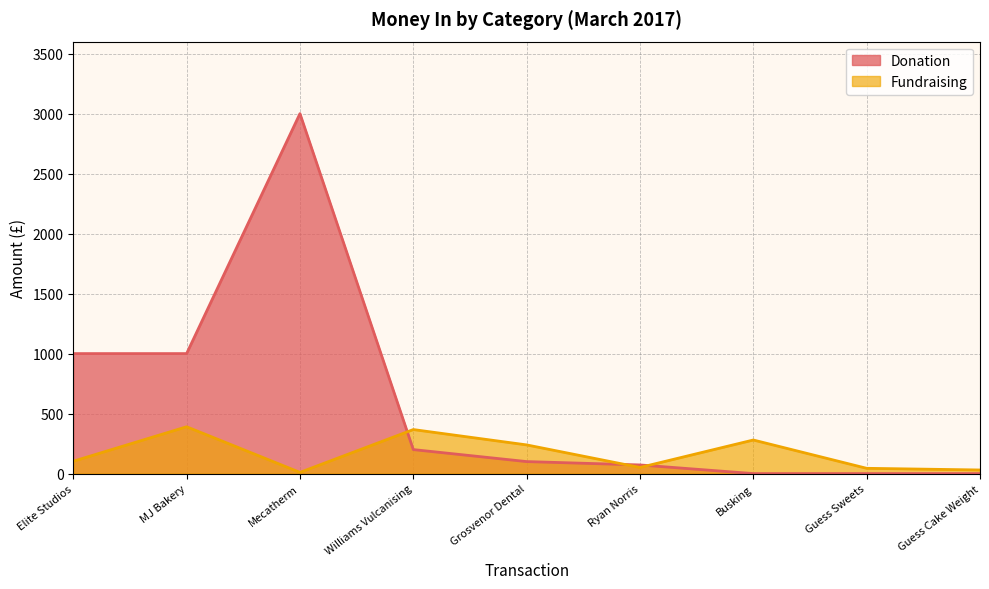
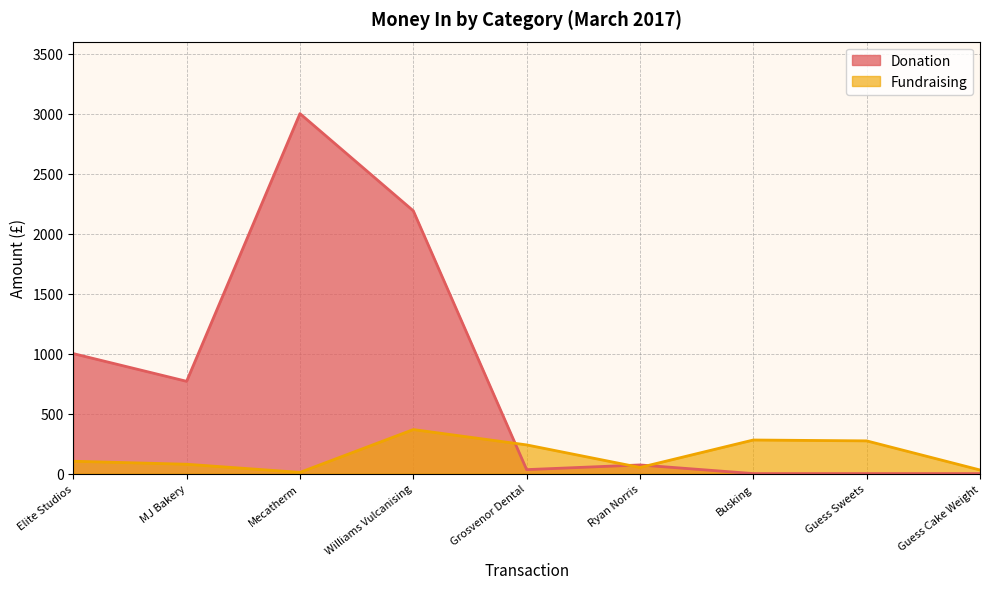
  {
    "Donation": {
      "Elite Studios": 1000,
-     "MJ Bakery": 1000,
+     "MJ Bakery": 770,
      "Mecatherm": 3000,
-     "Williams Vulcanising": 200,
-     "Grosvenor Dental": 100,
+     "Williams Vulcanising": 2190,
+     "Grosvenor Dental": 30,
      "Ryan Norris": 70,
      "Busking": 0,
      "Guess Sweets": 0,
      "Guess Cake Weight": 0
    },
    "Fundraising": {
      "Elite Studios": 100,
-     "MJ Bakery": 390,
+     "MJ Bakery": 80,
      "Mecatherm": 10,
      "Williams Vulcanising": 370,
      "Grosvenor Dental": 240,
      "Ryan Norris": 50,
      "Busking": 280,
-     "Guess Sweets": 40,
+     "Guess Sweets": 270,
      "Guess Cake Weight": 30
    }
  }
